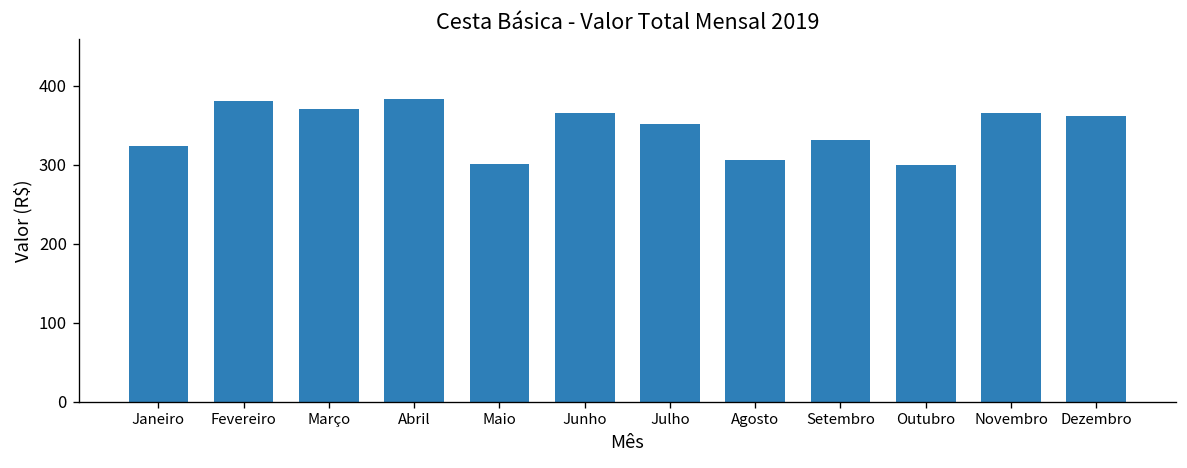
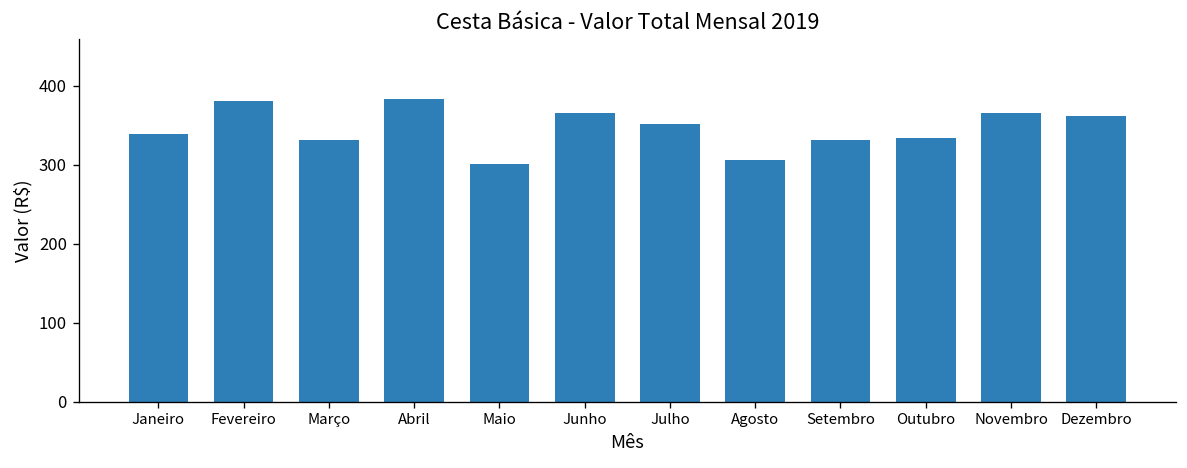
  {
-   "Janeiro": 320,
+   "Janeiro": 340,
    "Fevereiro": 380,
-   "Março": 370,
+   "Março": 330,
    "Abril": 380,
    "Maio": 300,
    "Junho": 370,
    "Julho": 350,
    "Agosto": 310,
    "Setembro": 330,
-   "Outubro": 300,
+   "Outubro": 330,
    "Novembro": 370,
    "Dezembro": 360
  }
